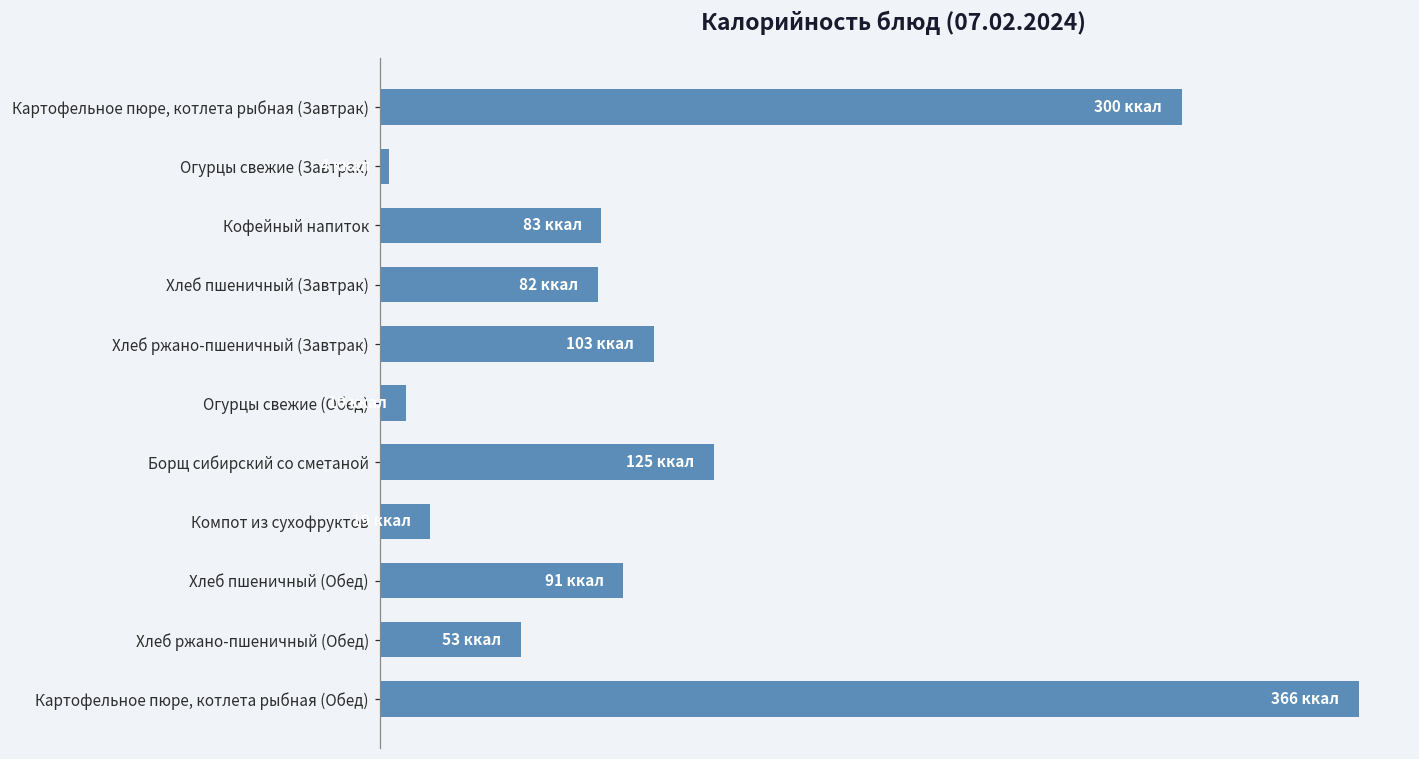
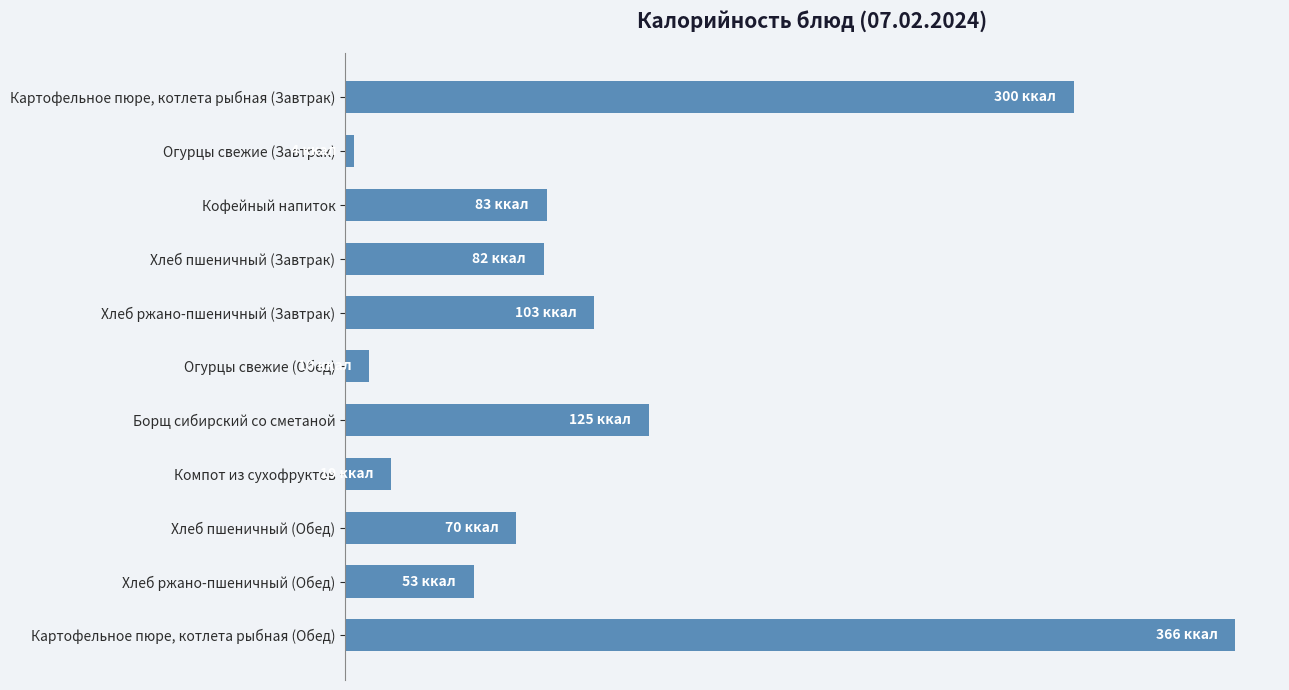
  {
    "Картофельное пюре, котлета рыбная (Завтрак)": 300,
    "Кофейный напиток": 83,
    "Хлеб пшеничный (Завтрак)": 82,
    "Хлеб ржано-пшеничный (Завтрак)": 103,
    "Борщ сибирский со сметаной": 125,
    "Компот из сухофруктов": 19,
-   "Хлеб пшеничный (Обед)": 91,
+   "Хлеб пшеничный (Обед)": 70,
    "Хлеб ржано-пшеничный (Обед)": 53,
    "Картофельное пюре, котлета рыбная (Обед)": 366
  }
